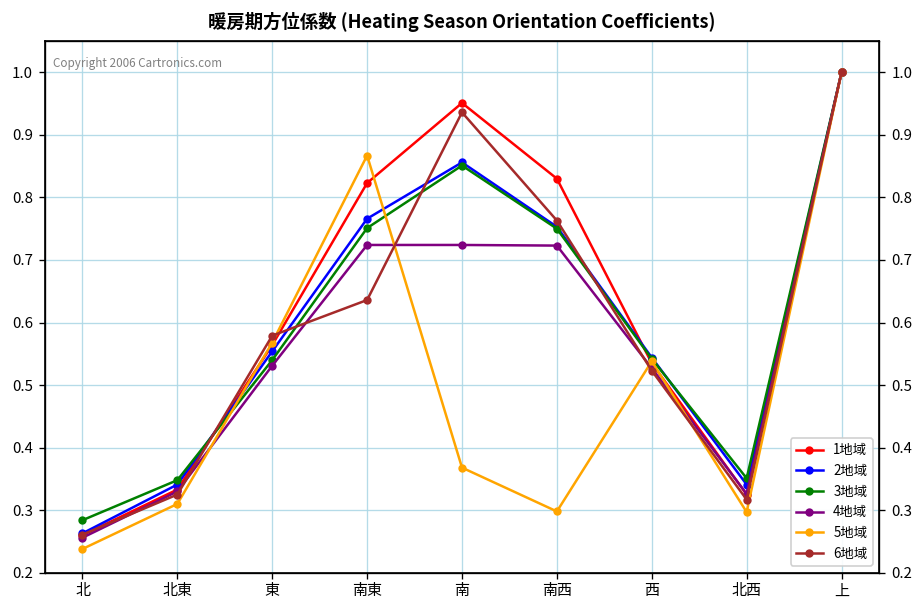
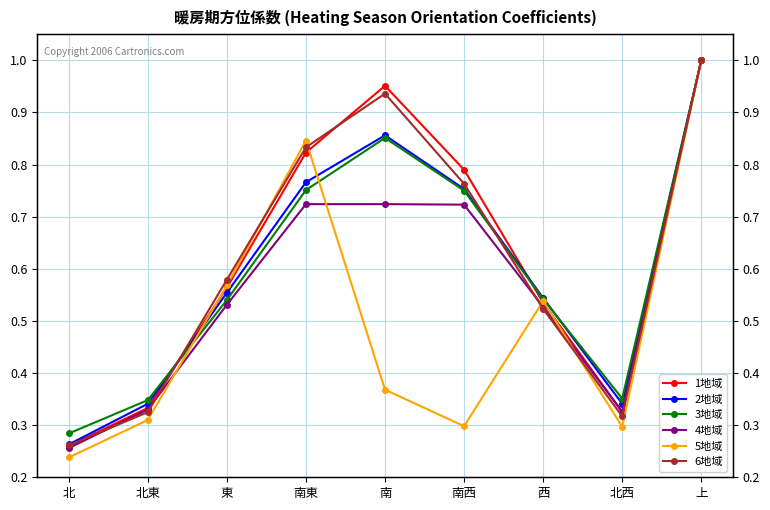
  {
    "1地域": {
      "南東": 0.82,
      "南": 0.95,
-     "南西": 0.83
+     "南西": 0.79
    },
    "2地域": {
      "北東": 0.34,
      "東": 0.55,
      "南東": 0.77,
      "南": 0.86,
      "北西": 0.34
    },
    "3地域": {
      "北": 0.28,
      "北東": 0.35,
      "東": 0.54,
      "南東": 0.75,
      "南": 0.85,
      "北西": 0.35
    },
    "4地域": {
      "東": 0.53,
      "南東": 0.72,
      "南": 0.72,
      "南西": 0.72
    },
    "5地域": {
      "北": 0.24,
      "北東": 0.31,
-     "南東": 0.87,
+     "南東": 0.85,
      "南": 0.37,
      "南西": 0.30,
      "北西": 0.30
    },
    "6地域": {
      "北東": 0.33,
      "東": 0.58,
-     "南東": 0.64,
+     "南東": 0.83,
      "南": 0.94,
      "南西": 0.76,
      "北西": 0.32
    }
  }
